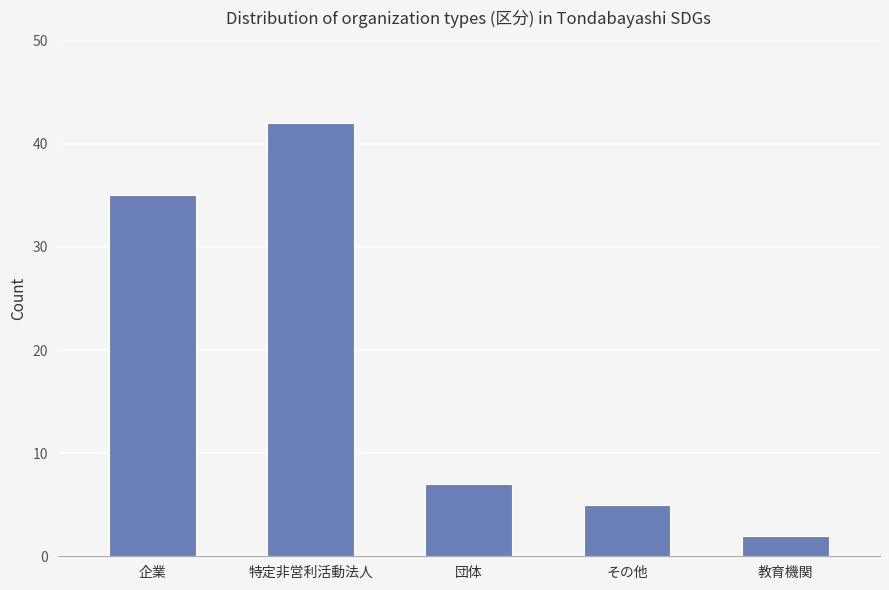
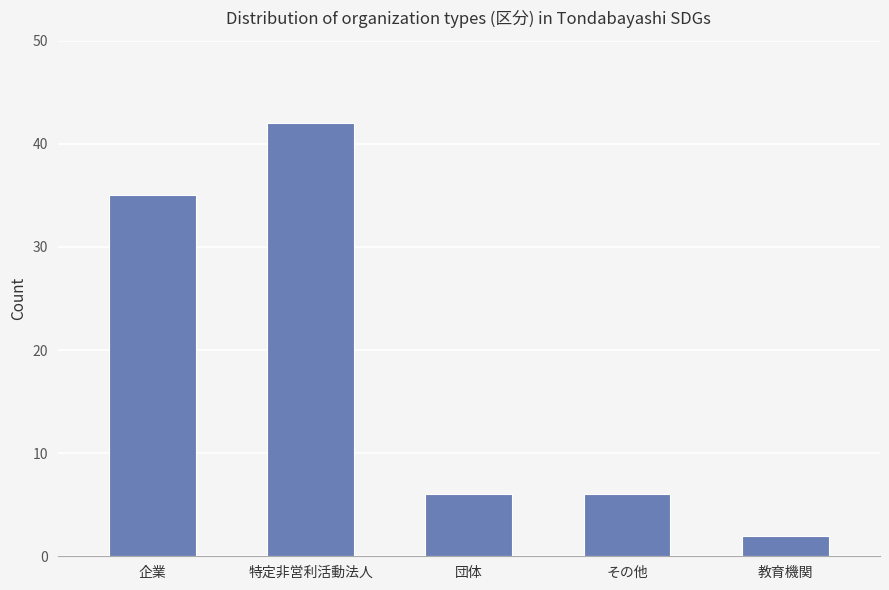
  {
    "企業": 35,
    "特定非営利活動法人": 42,
-   "団体": 7,
-   "その他": 5,
+   "団体": 6,
+   "その他": 6,
    "教育機関": 2
  }
